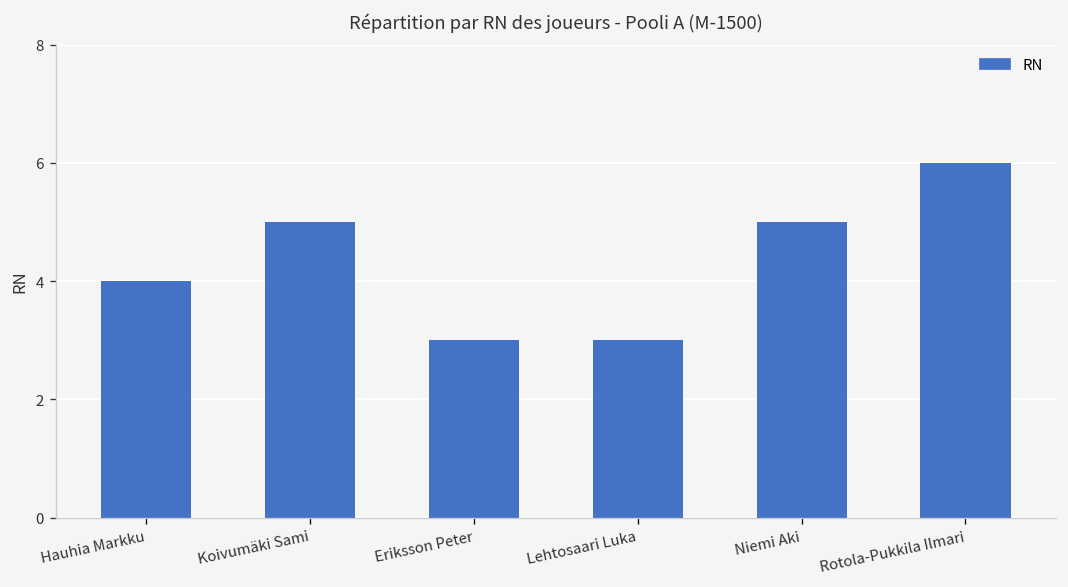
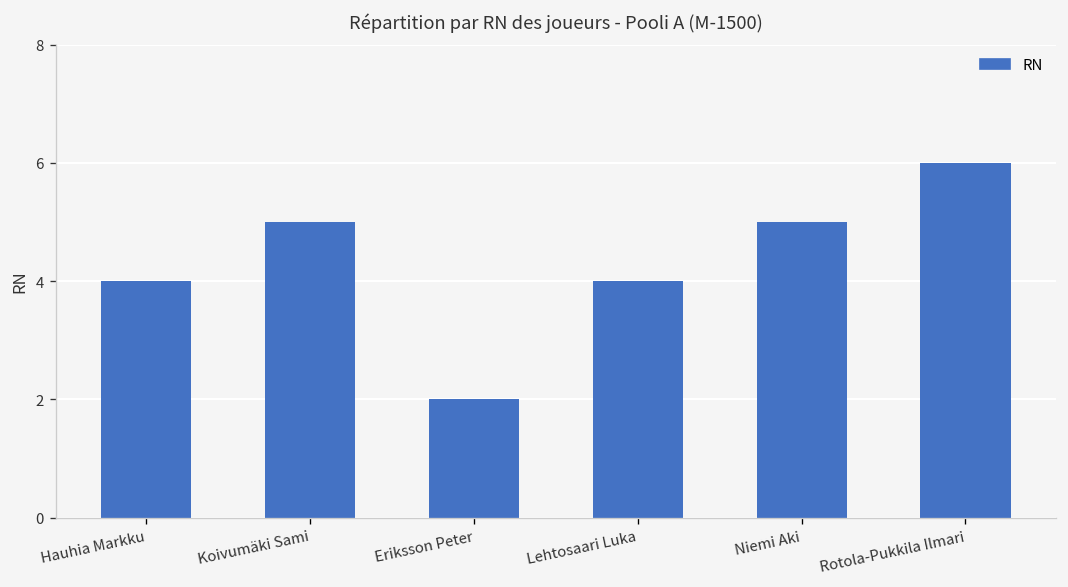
  {
    "Hauhia Markku": 4,
    "Koivumäki Sami": 5,
-   "Eriksson Peter": 3,
-   "Lehtosaari Luka": 3,
+   "Eriksson Peter": 2,
+   "Lehtosaari Luka": 4,
    "Niemi Aki": 5,
    "Rotola-Pukkila Ilmari": 6
  }
